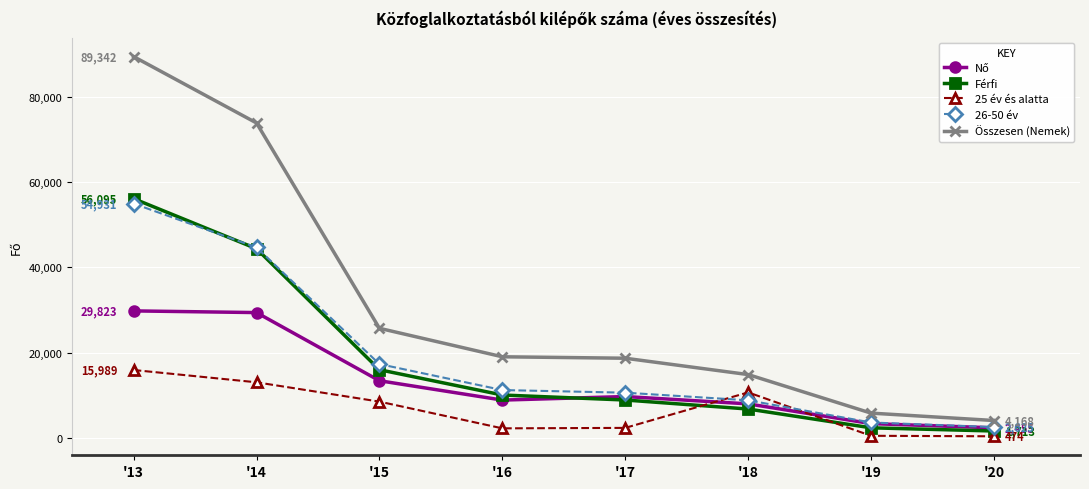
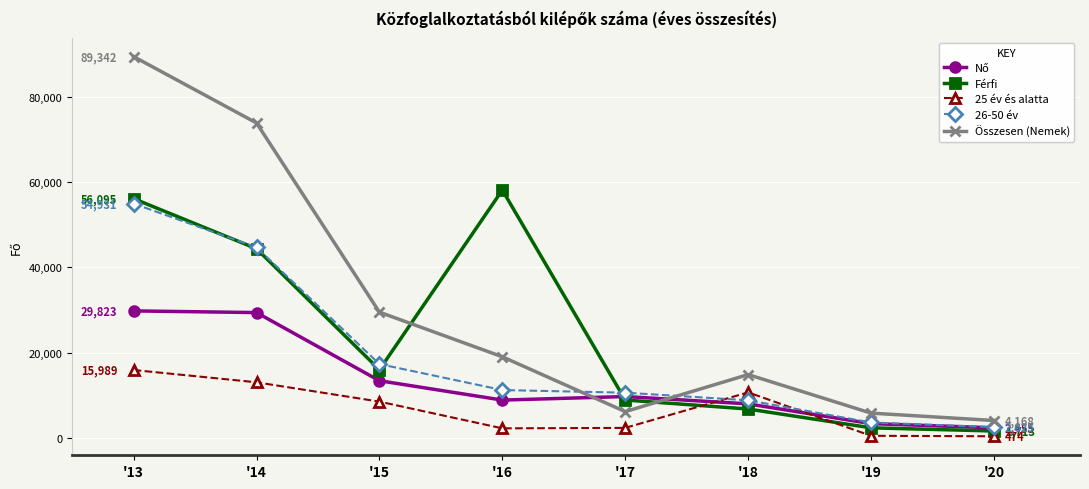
  {
    "Nő": {
      "'13": "29,823"
    },
    "Férfi": {
      "'15": "16,000",
-     "'16": "10,000",
+     "'16": "58,000",
      "'17": "9,000",
      "'18": "7,000",
      "'19": "2,000"
    },
    "25 év és alatta": {
      "'13": "15,989"
    },
    "26-50 év": {
      "'15": "17,000",
      "'16": "11,000",
      "'17": "11,000",
      "'18": "9,000"
    },
    "Összesen (Nemek)": {
      "'14": "74,000",
-     "'15": "26,000",
+     "'15": "30,000",
      "'16": "19,000",
-     "'17": "19,000",
+     "'17": "6,000",
      "'18": "15,000",
      "'19": "6,000"
    }
  }
